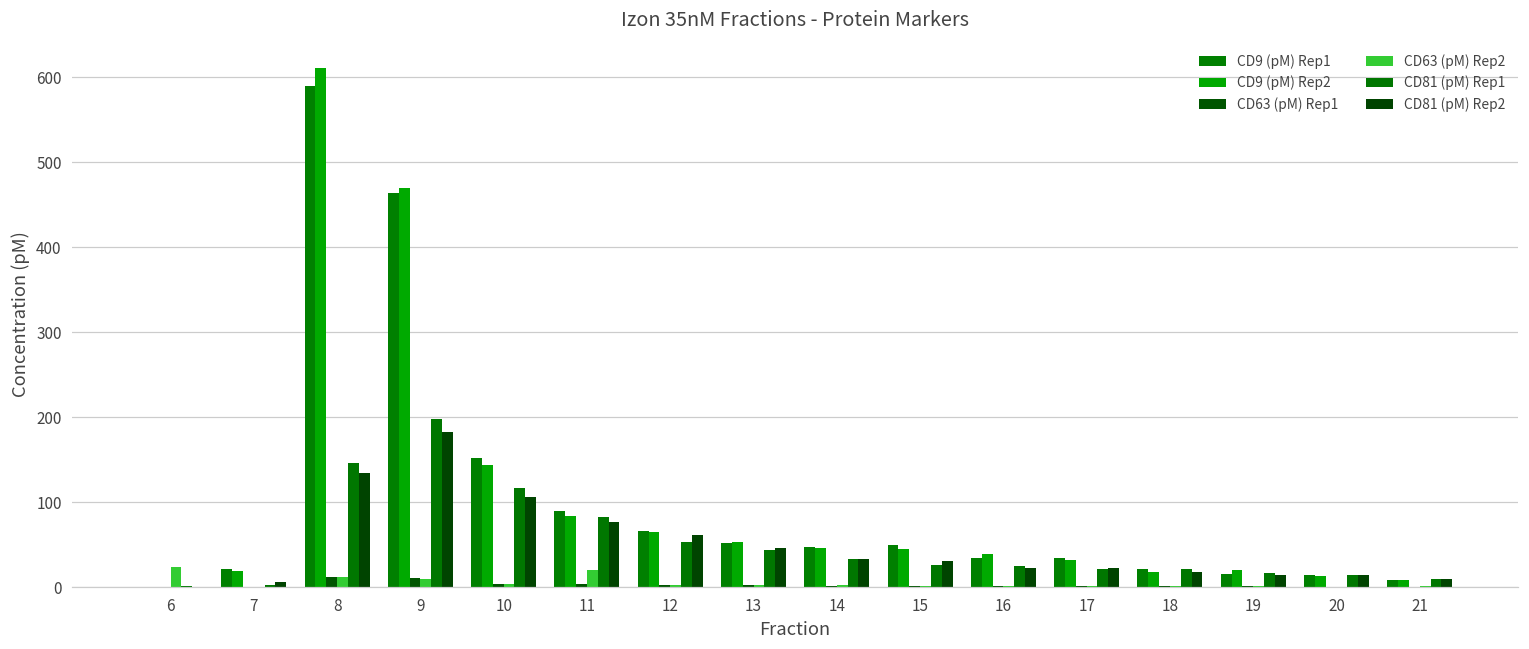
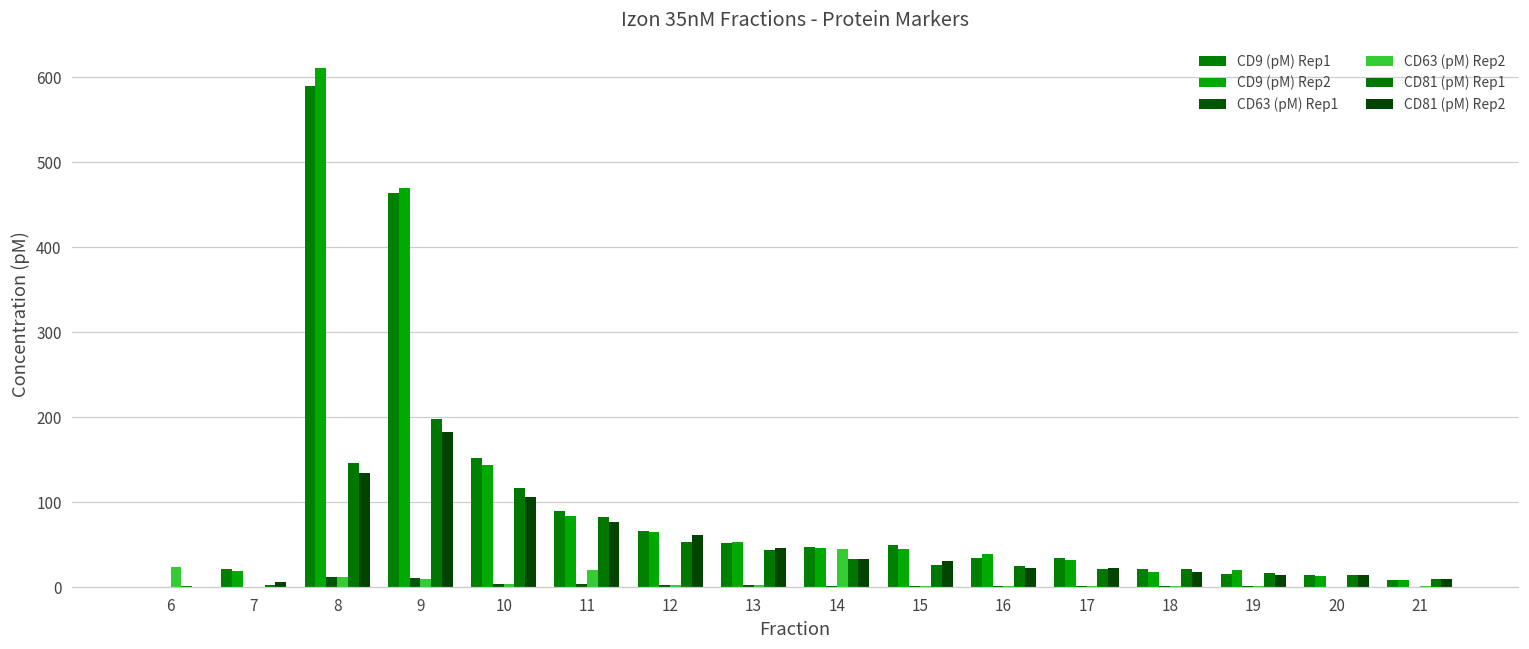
  {
    "CD63 (pM) Rep2": {
      "6": 20,
      "8": 10,
      "9": 10,
      "10": 0,
      "11": 20,
-     "14": 0
+     "14": 40
    }
  }
